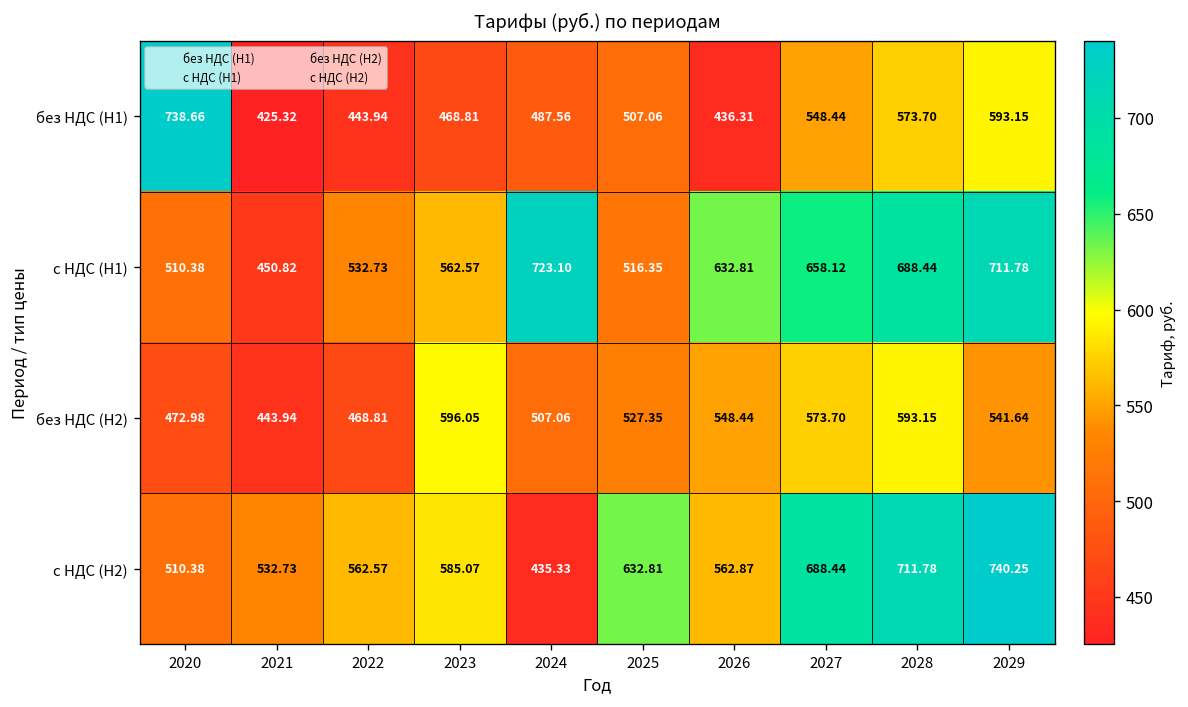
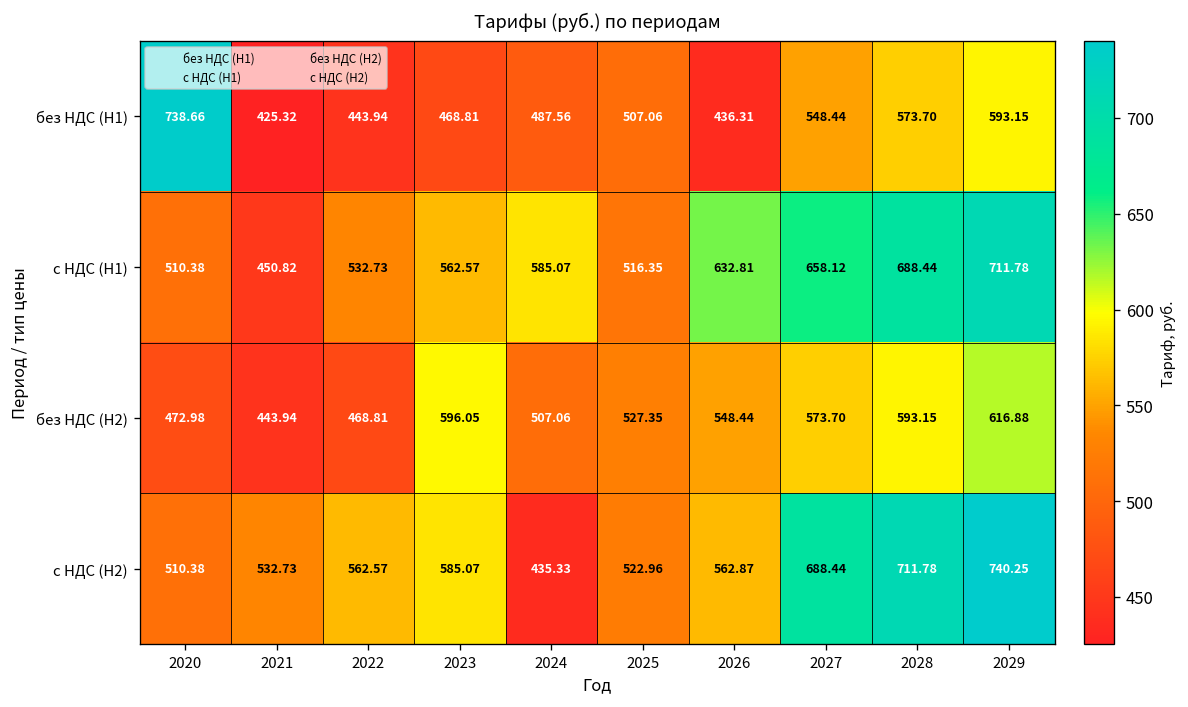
  {
    "без НДС (H1)": {
      "2020": 738.66,
      "2021": 425.32,
      "2022": 443.94,
      "2023": 468.81,
      "2024": 487.56,
      "2025": 507.06,
      "2026": 436.31,
      "2027": 548.44,
      "2028": 573.70,
      "2029": 593.15
    },
    "с НДС (H1)": {
      "2020": 510.38,
      "2021": 450.82,
      "2022": 532.73,
      "2023": 562.57,
-     "2024": 723.10,
+     "2024": 585.07,
      "2025": 516.35,
      "2026": 632.81,
      "2027": 658.12,
      "2028": 688.44,
      "2029": 711.78
    },
    "без НДС (H2)": {
      "2020": 472.98,
      "2021": 443.94,
      "2022": 468.81,
      "2023": 596.05,
      "2024": 507.06,
      "2025": 527.35,
      "2026": 548.44,
      "2027": 573.70,
      "2028": 593.15,
-     "2029": 541.64
+     "2029": 616.88
    },
    "с НДС (H2)": {
      "2020": 510.38,
      "2021": 532.73,
      "2022": 562.57,
      "2023": 585.07,
      "2024": 435.33,
-     "2025": 632.81,
+     "2025": 522.96,
      "2026": 562.87,
      "2027": 688.44,
      "2028": 711.78,
      "2029": 740.25
    }
  }
